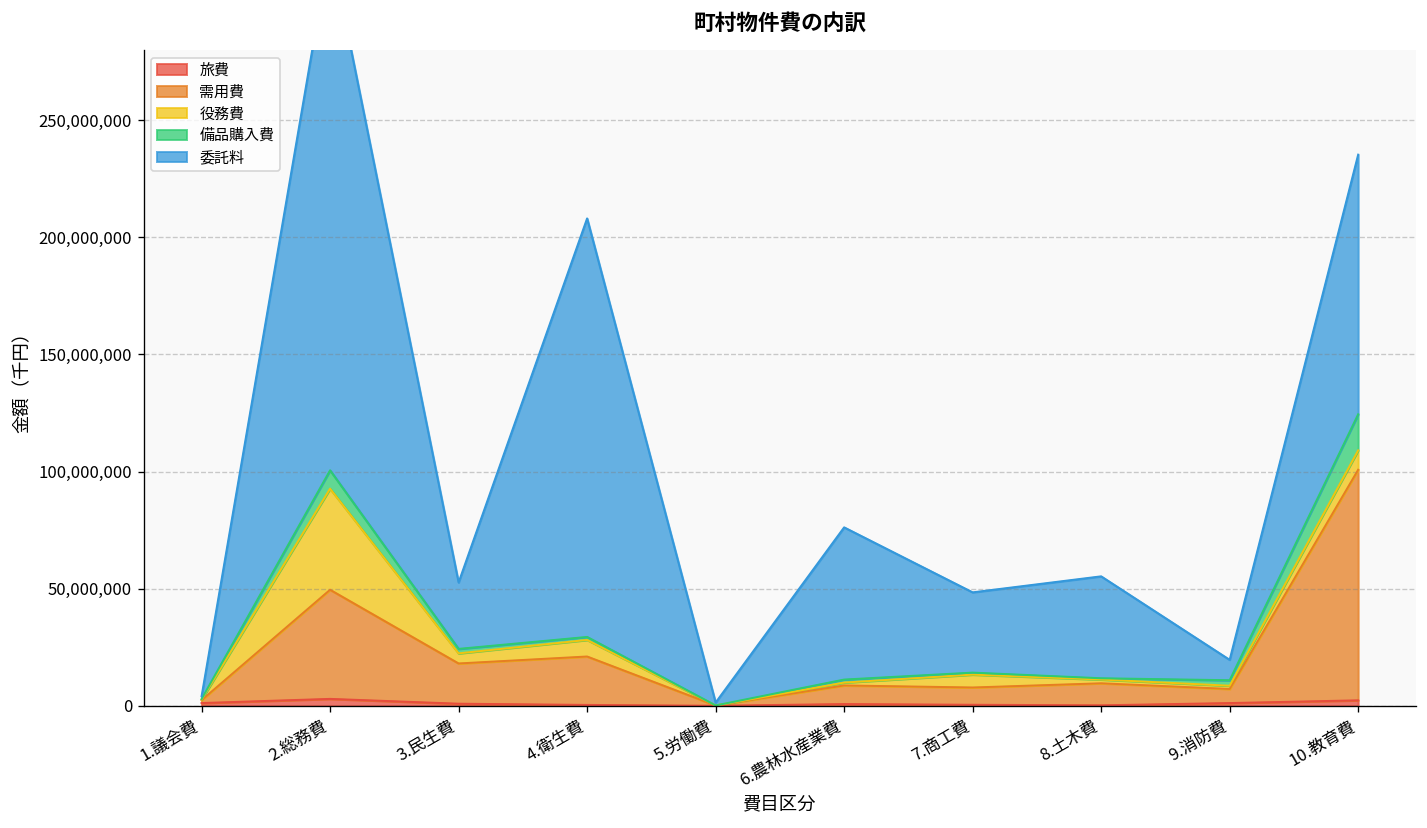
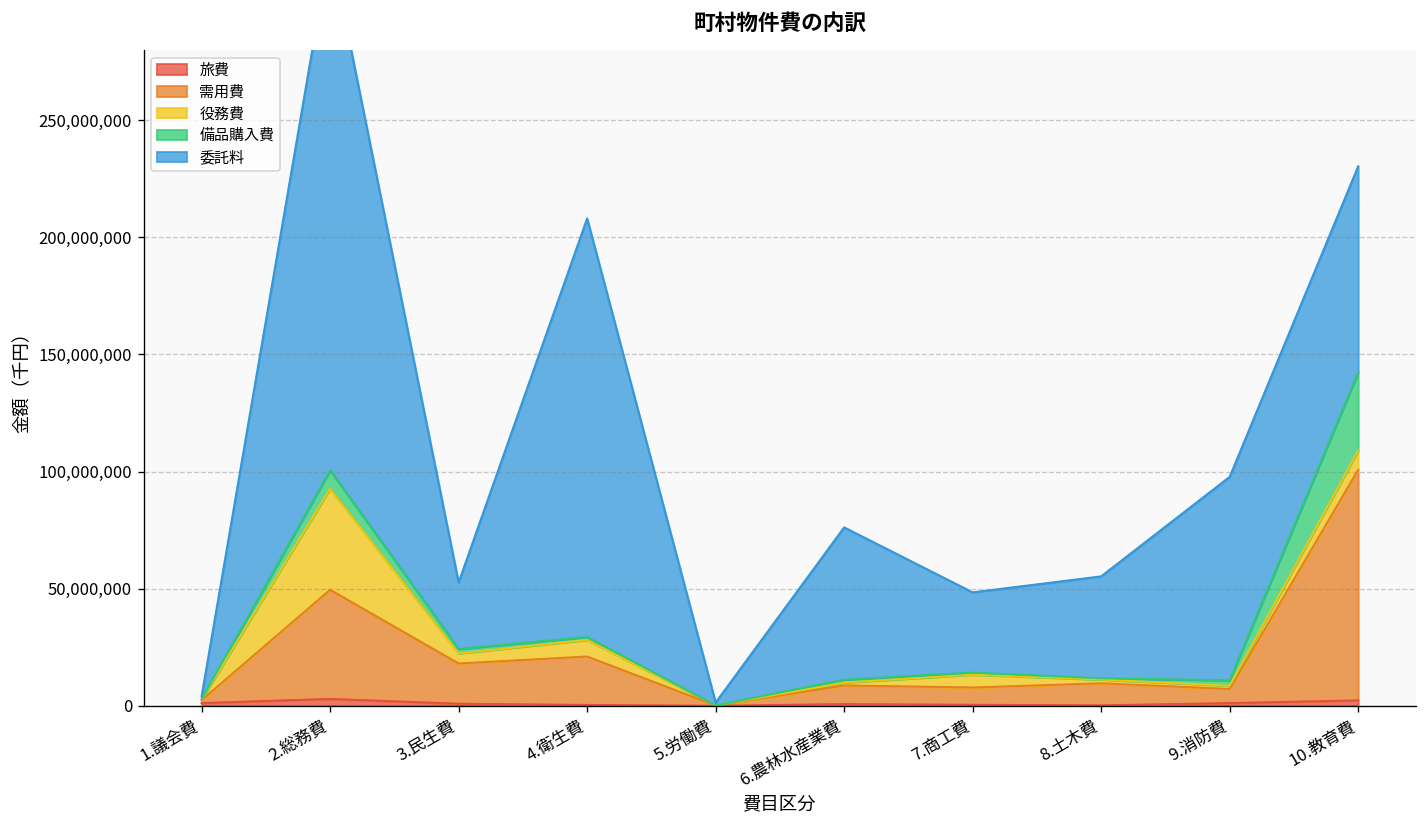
  {
    "役務費": {
      "2.総務費": "43,000,000",
      "3.民生費": "4,000,000",
      "9.消防費": "1,000,000",
      "10.教育費": "8,000,000"
    },
    "備品購入費": {
      "2.総務費": "8,000,000",
      "3.民生費": "2,000,000",
      "9.消防費": "2,000,000",
-     "10.教育費": "15,000,000"
+     "10.教育費": "33,000,000"
    },
    "委託料": {
      "3.民生費": "28,000,000",
      "4.衛生費": "179,000,000",
      "6.農林水産業費": "65,000,000",
      "7.商工費": "34,000,000",
      "8.土木費": "44,000,000",
-     "9.消防費": "9,000,000",
-     "10.教育費": "111,000,000"
+     "9.消防費": "87,000,000",
+     "10.教育費": "88,000,000"
    }
  }
